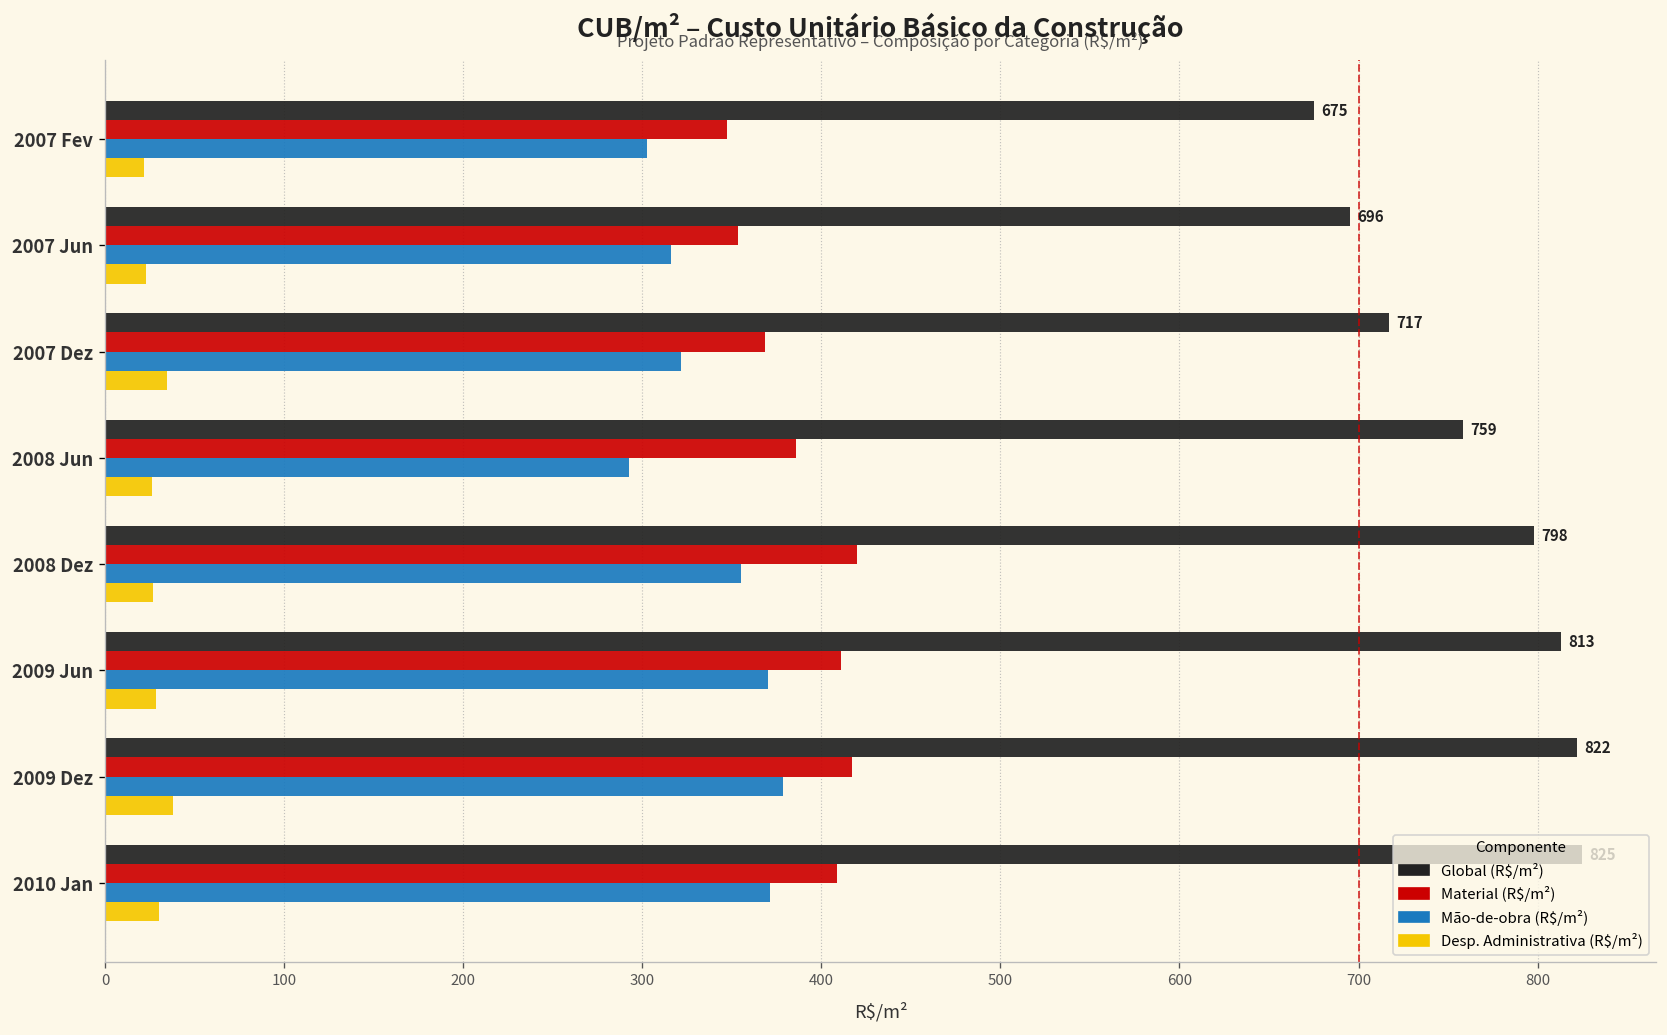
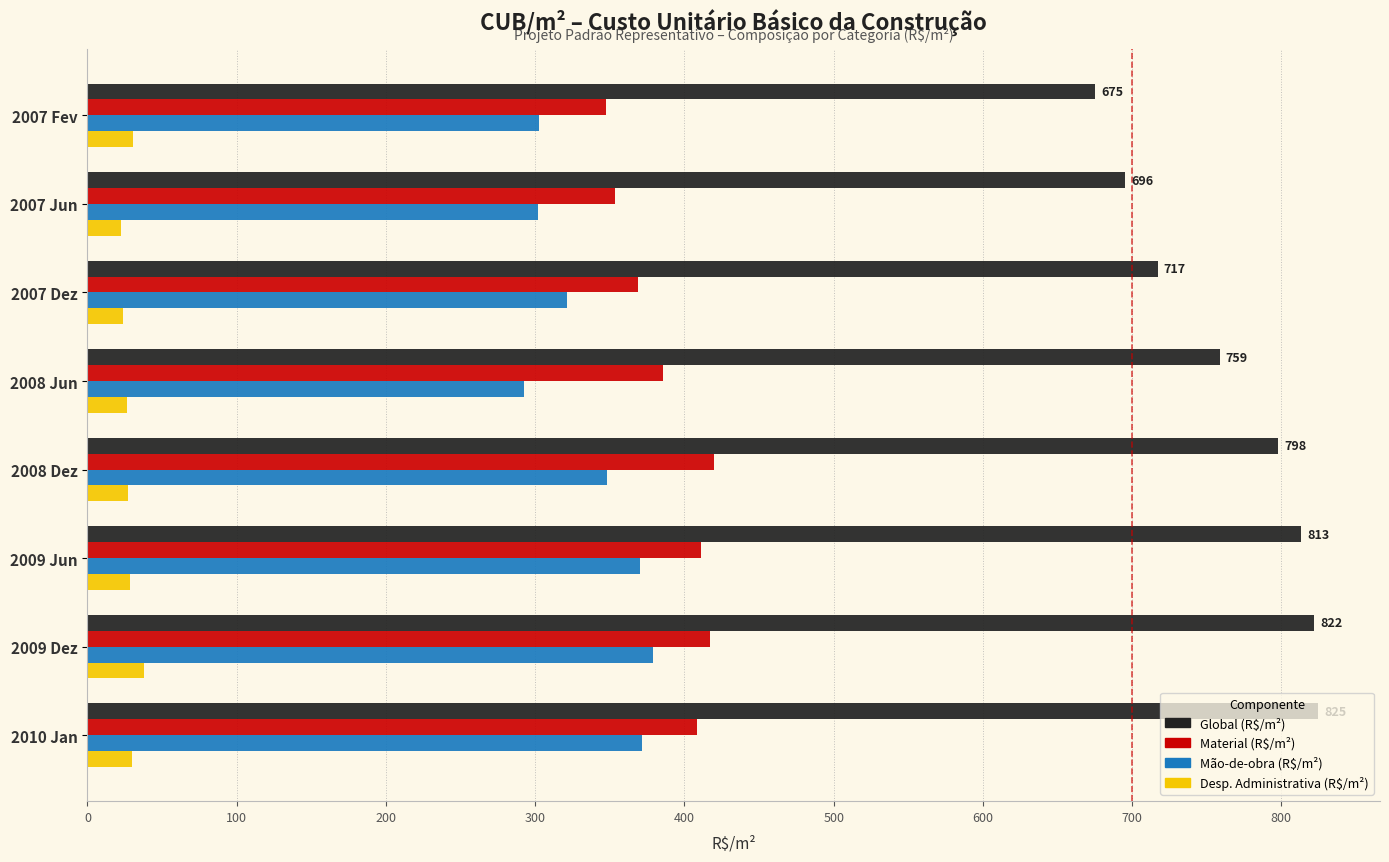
  {
    "Global (R$/m²)": {
      "2007 Fev": 675,
      "2007 Jun": 696,
      "2007 Dez": 717,
      "2008 Jun": 759,
      "2008 Dez": 798,
      "2009 Jun": 813,
      "2009 Dez": 822
    },
    "Material (R$/m²)": {
      "2007 Fev": 348,
      "2007 Jun": 354,
      "2007 Dez": 369,
      "2008 Jun": 386,
      "2008 Dez": 420,
      "2009 Jun": 411,
      "2009 Dez": 417,
      "2010 Jan": 409
    },
    "Mão-de-obra (R$/m²)": {
      "2007 Fev": 303,
-     "2007 Jun": 316,
+     "2007 Jun": 302,
      "2007 Dez": 321,
      "2008 Jun": 293,
-     "2008 Dez": 355,
+     "2008 Dez": 348,
      "2009 Jun": 370,
      "2009 Dez": 379,
      "2010 Jan": 371
    },
    "Desp. Administrativa (R$/m²)": {
-     "2007 Fev": 22,
+     "2007 Fev": 31,
      "2007 Jun": 23,
-     "2007 Dez": 35,
+     "2007 Dez": 24,
      "2008 Jun": 26,
      "2008 Dez": 27,
      "2009 Jun": 28,
      "2009 Dez": 38,
      "2010 Jan": 30
    }
  }
